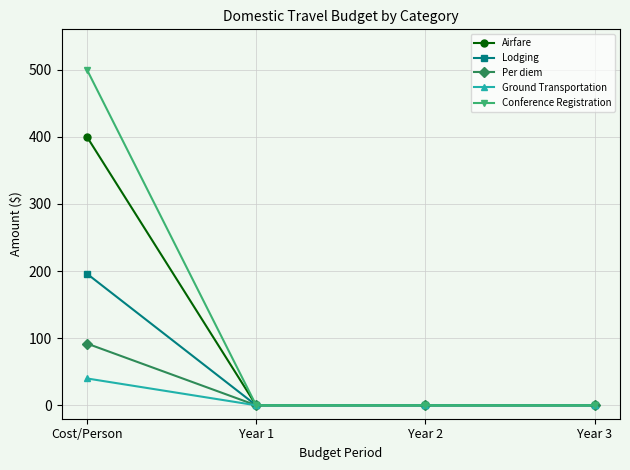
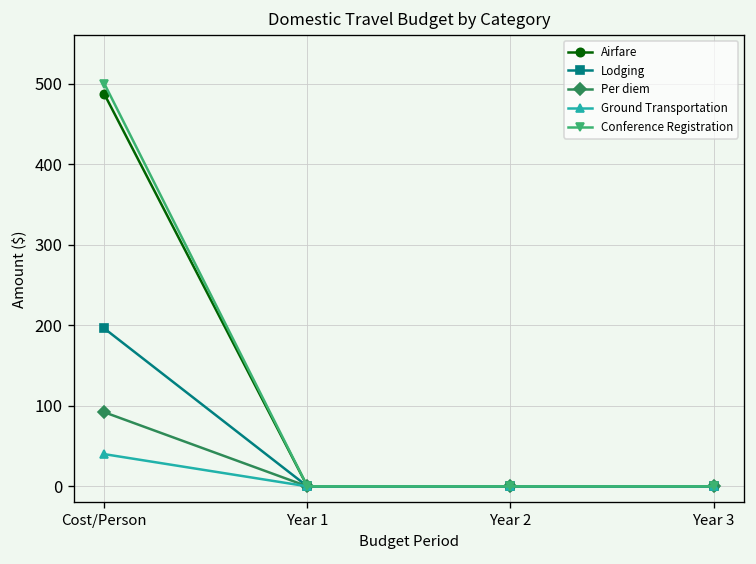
  {
    "Airfare": {
-     "Cost/Person": 400
+     "Cost/Person": 490
    },
    "Lodging": {
      "Cost/Person": 200
    },
    "Ground Transportation": {
      "Cost/Person": 40
    }
  }
